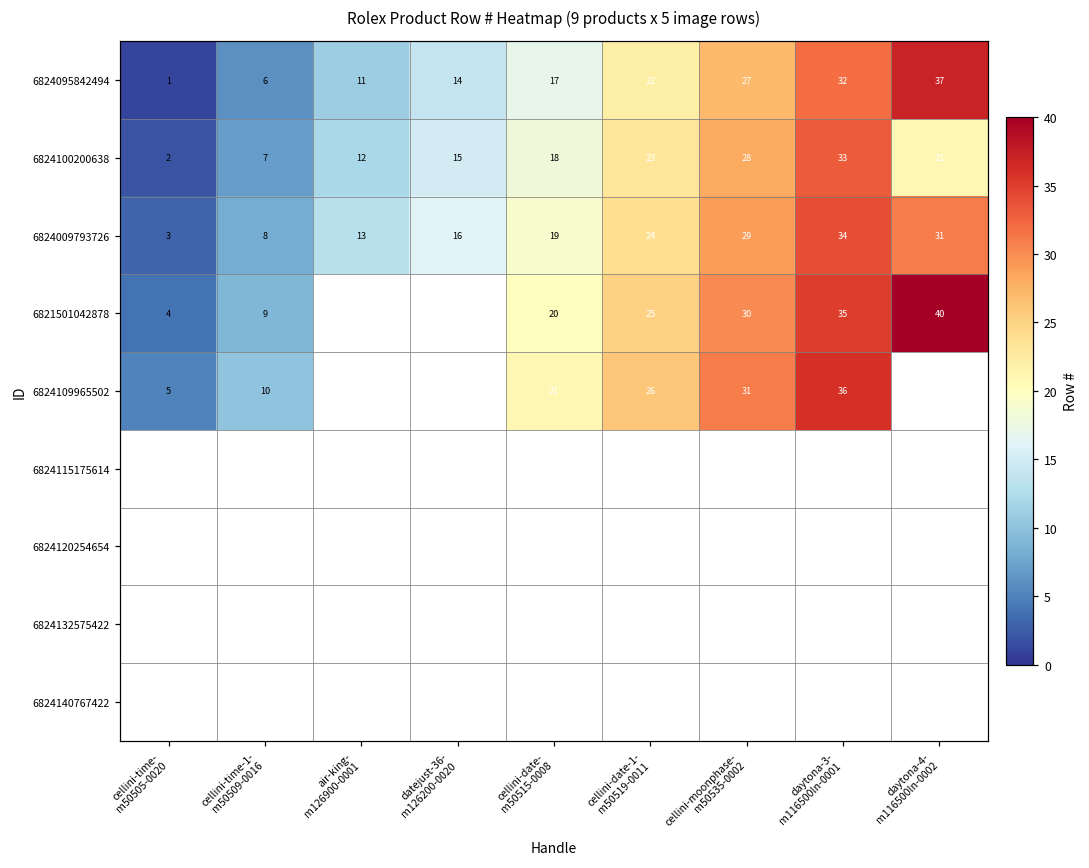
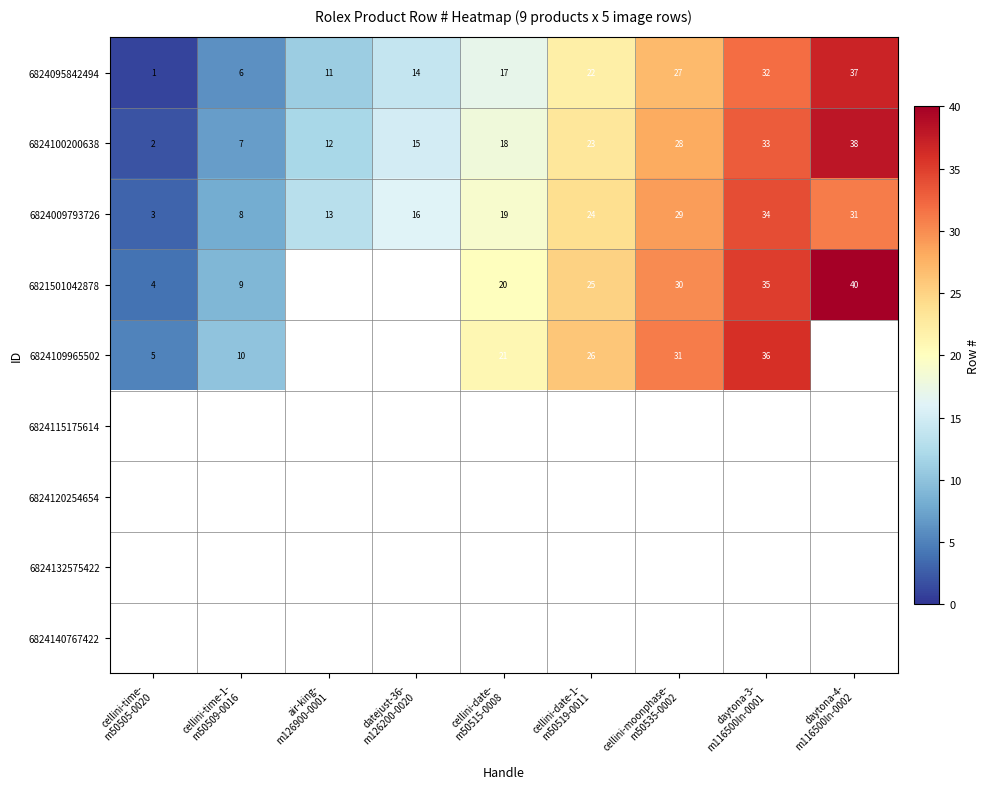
  {
    "6824095842494": {
      "cellini-time- m50505-0020": 1,
      "cellini-time-1- m50509-0016": 6,
      "air-king- m126900-0001": 11,
      "datejust-36- m126200-0020": 14,
      "cellini-date- m50515-0008": 17,
      "cellini-date-1- m50519-0011": 22,
      "cellini-moonphase- m50535-0002": 27,
      "daytona-3- m116500ln-0001": 32,
      "daytona-4- m116500ln-0002": 37
    },
    "6824100200638": {
      "cellini-time- m50505-0020": 2,
      "cellini-time-1- m50509-0016": 7,
      "air-king- m126900-0001": 12,
      "datejust-36- m126200-0020": 15,
      "cellini-date- m50515-0008": 18,
      "cellini-date-1- m50519-0011": 23,
      "cellini-moonphase- m50535-0002": 28,
      "daytona-3- m116500ln-0001": 33,
-     "daytona-4- m116500ln-0002": 21
+     "daytona-4- m116500ln-0002": 38
    },
    "6824009793726": {
      "cellini-time- m50505-0020": 3,
      "cellini-time-1- m50509-0016": 8,
      "air-king- m126900-0001": 13,
      "datejust-36- m126200-0020": 16,
      "cellini-date- m50515-0008": 19,
      "cellini-date-1- m50519-0011": 24,
      "cellini-moonphase- m50535-0002": 29,
      "daytona-3- m116500ln-0001": 34,
      "daytona-4- m116500ln-0002": 31
    },
    "6821501042878": {
      "cellini-time- m50505-0020": 4,
      "cellini-time-1- m50509-0016": 9,
      "cellini-date- m50515-0008": 20,
      "cellini-date-1- m50519-0011": 25,
      "cellini-moonphase- m50535-0002": 30,
      "daytona-3- m116500ln-0001": 35,
      "daytona-4- m116500ln-0002": 40
    },
    "6824109965502": {
      "cellini-time- m50505-0020": 5,
      "cellini-time-1- m50509-0016": 10,
      "cellini-date- m50515-0008": 21,
      "cellini-date-1- m50519-0011": 26,
      "cellini-moonphase- m50535-0002": 31,
      "daytona-3- m116500ln-0001": 36
    }
  }
